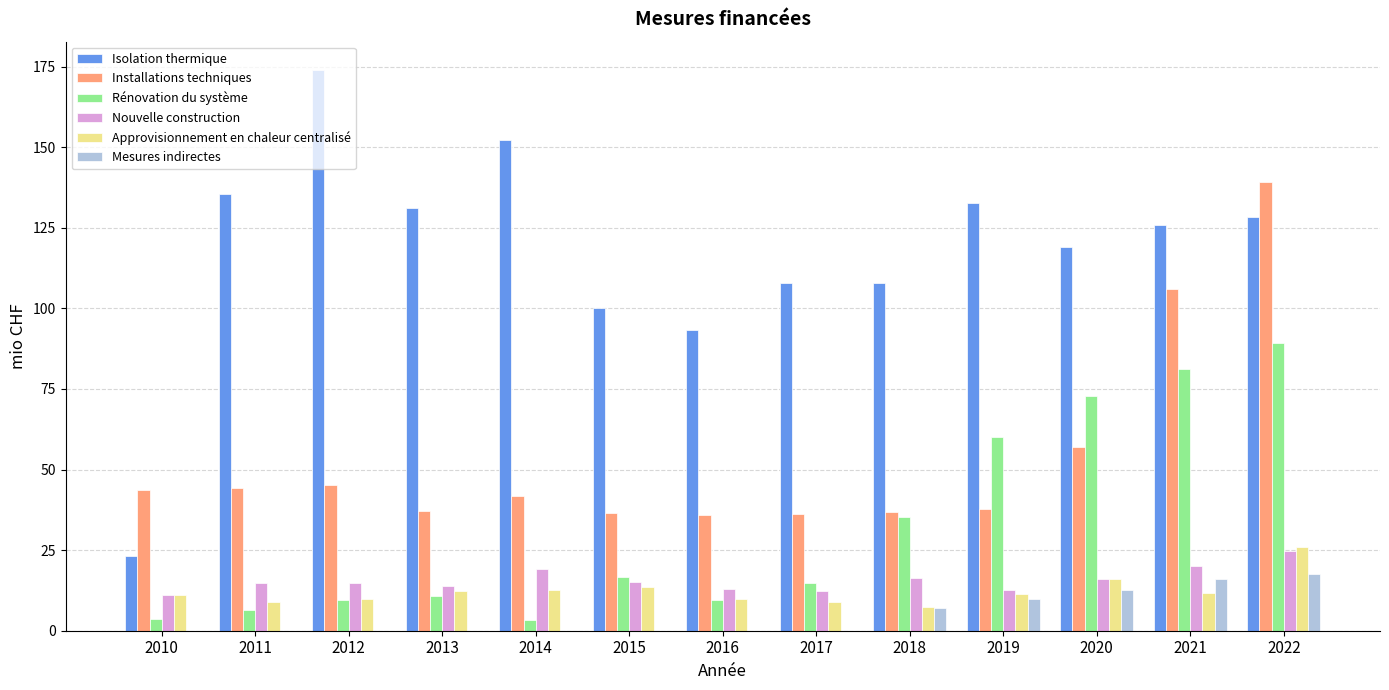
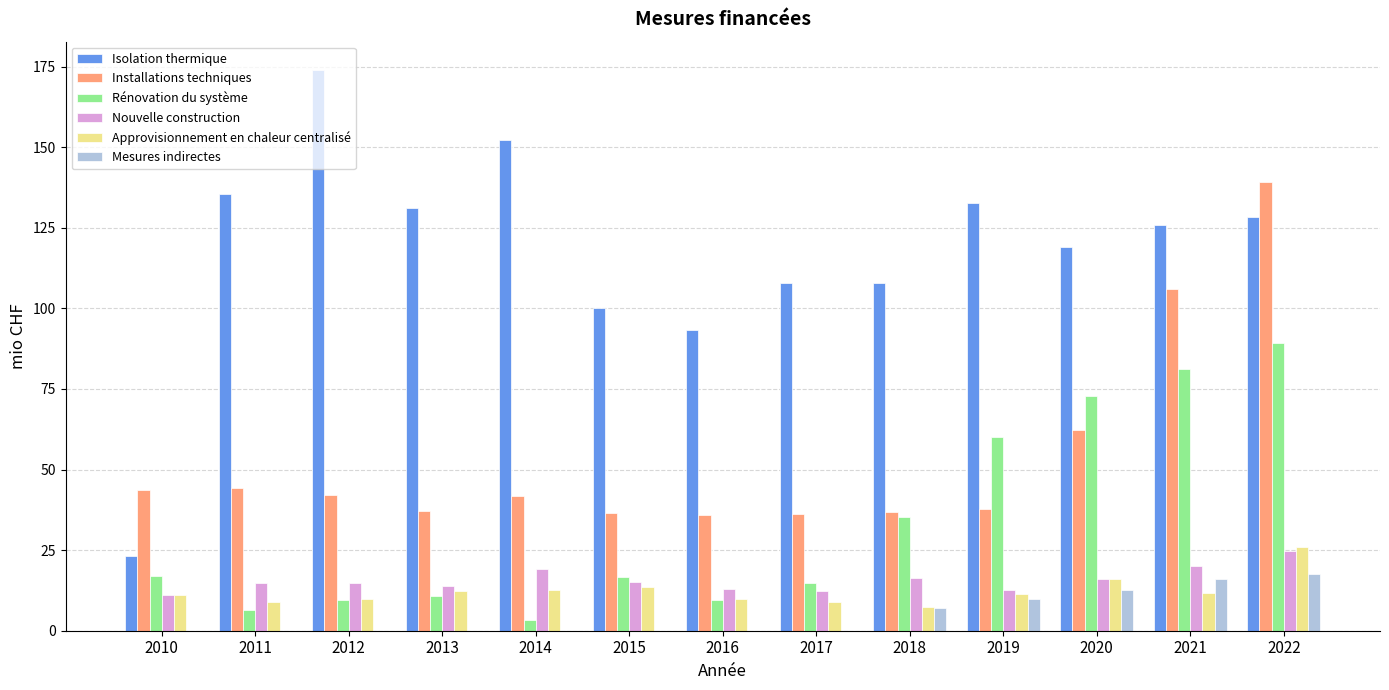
  {
    "Isolation thermique": {
      "2010": 23,
      "2011": 135,
      "2013": 131,
      "2014": 152,
      "2015": 100,
      "2016": 93,
      "2017": 108,
      "2018": 108,
      "2019": 133,
      "2020": 119,
      "2021": 126,
      "2022": 128
    },
    "Installations techniques": {
      "2010": 44,
      "2011": 44,
-     "2012": 45,
+     "2012": 42,
      "2013": 37,
      "2014": 42,
      "2015": 37,
      "2016": 36,
      "2017": 36,
      "2018": 37,
      "2019": 38,
-     "2020": 57,
+     "2020": 62,
      "2021": 106,
      "2022": 139
    },
    "Rénovation du système": {
-     "2010": 4,
+     "2010": 17,
      "2011": 7,
      "2012": 10,
      "2013": 11,
      "2014": 3,
      "2015": 17,
      "2016": 10,
      "2017": 15,
      "2018": 35,
      "2019": 60,
      "2020": 73,
      "2021": 81,
      "2022": 89
    },
    "Approvisionnement en chaleur centralisé": {
      "2010": 11,
      "2011": 9,
      "2012": 10,
      "2013": 12,
      "2014": 13,
      "2015": 14,
      "2016": 10,
      "2017": 9,
      "2018": 7,
      "2019": 11,
      "2020": 16,
      "2021": 12,
      "2022": 26
    }
  }
